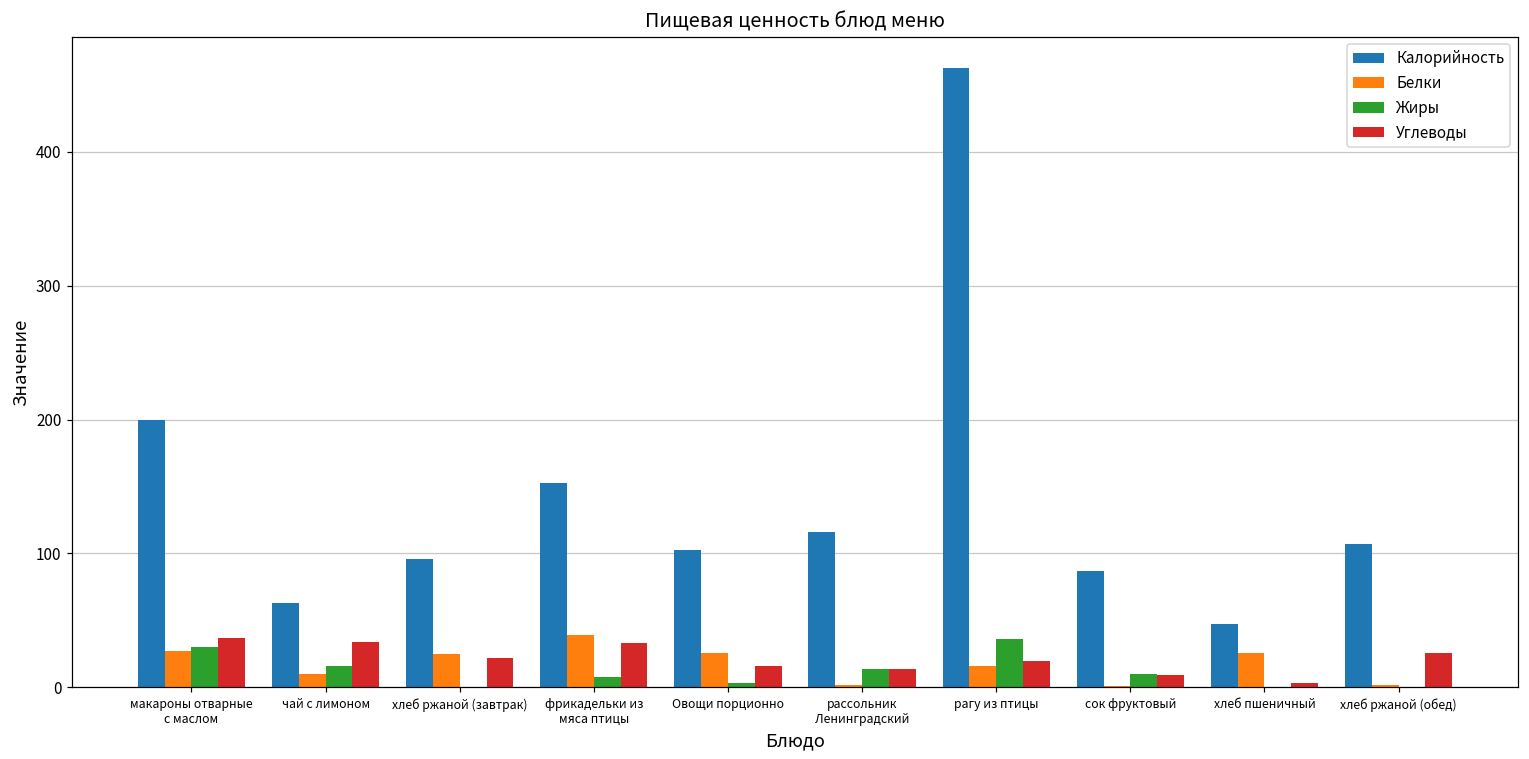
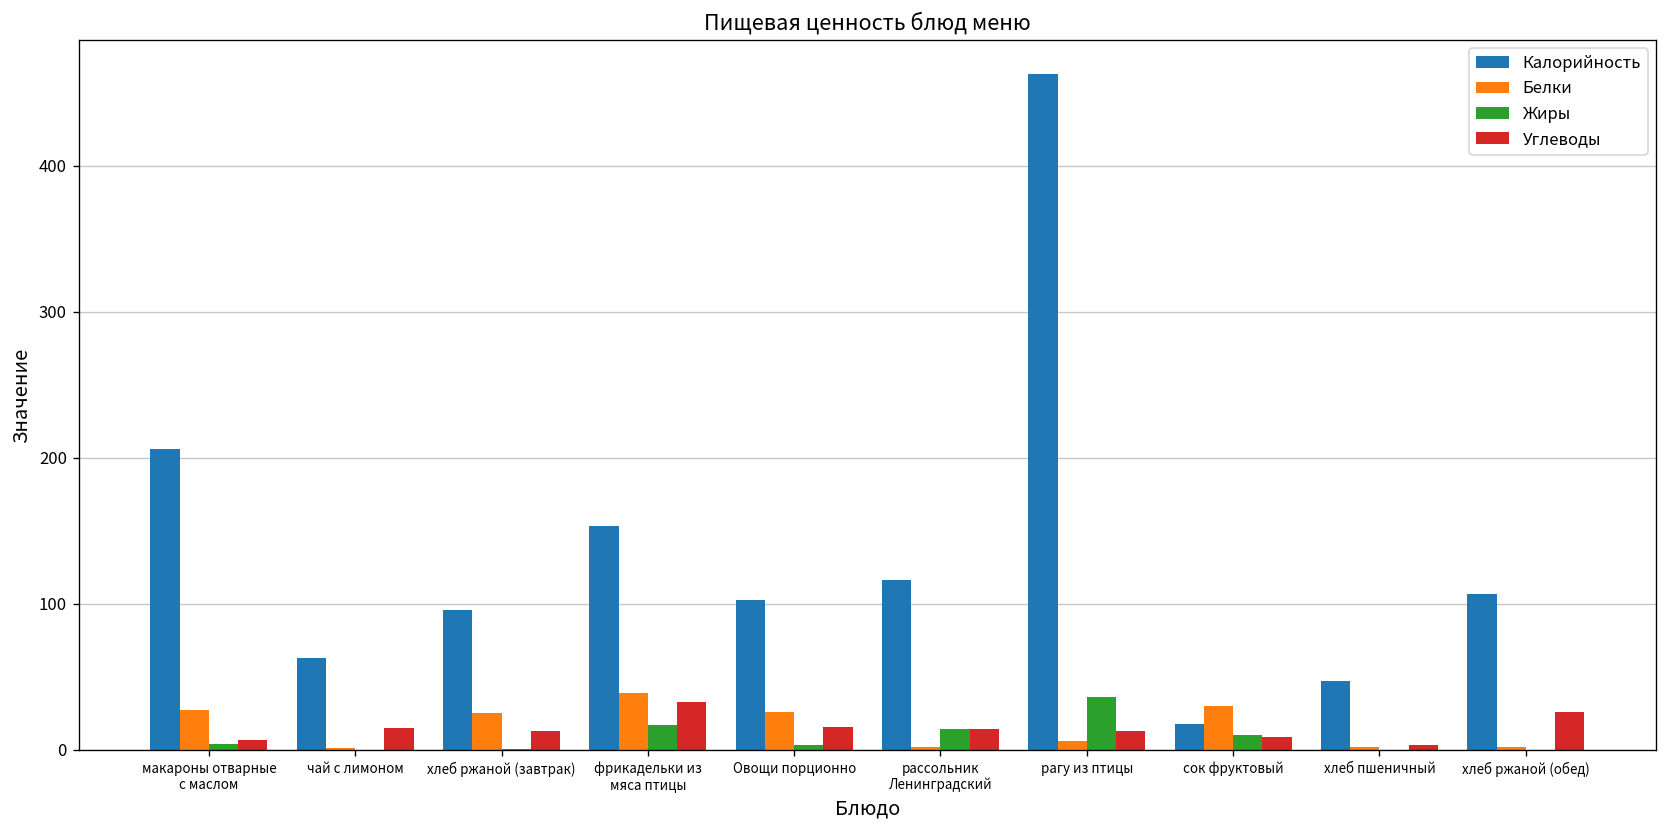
  {
    "Калорийность": {
-     "макароны отварные с маслом": 199,
+     "макароны отварные с маслом": 206,
      "чай с лимоном": 63,
      "хлеб ржаной (завтрак)": 96,
      "фрикадельки из мяса птицы": 153,
      "Овощи порционно": 102,
      "рассольник Ленинградский": 116,
      "рагу из птицы": 463,
-     "сок фруктовый": 87,
+     "сок фруктовый": 18,
      "хлеб пшеничный": 47,
      "хлеб ржаной (обед)": 107
    },
    "Белки": {
      "макароны отварные с маслом": 27,
-     "чай с лимоном": 10,
+     "чай с лимоном": 1,
      "хлеб ржаной (завтрак)": 25,
      "фрикадельки из мяса птицы": 39,
      "Овощи порционно": 26,
-     "рагу из птицы": 16,
-     "сок фруктовый": 1,
-     "хлеб пшеничный": 26
+     "рагу из птицы": 6,
+     "сок фруктовый": 30,
+     "хлеб пшеничный": 2
    },
    "Жиры": {
-     "макароны отварные с маслом": 30,
-     "чай с лимоном": 16,
-     "фрикадельки из мяса птицы": 8,
+     "макароны отварные с маслом": 4,
+     "чай с лимоном": 0,
+     "фрикадельки из мяса птицы": 17,
      "Овощи порционно": 3,
      "рассольник Ленинградский": 14,
      "рагу из птицы": 36,
      "сок фруктовый": 10,
      "хлеб пшеничный": 0,
      "хлеб ржаной (обед)": 0
    },
    "Углеводы": {
-     "макароны отварные с маслом": 37,
-     "чай с лимоном": 34,
-     "хлеб ржаной (завтрак)": 22,
+     "макароны отварные с маслом": 7,
+     "чай с лимоном": 15,
+     "хлеб ржаной (завтрак)": 13,
      "фрикадельки из мяса птицы": 33,
      "Овощи порционно": 16,
      "рассольник Ленинградский": 14,
-     "рагу из птицы": 20,
+     "рагу из птицы": 13,
      "сок фруктовый": 9,
      "хлеб пшеничный": 3,
      "хлеб ржаной (обед)": 26
    }
  }
